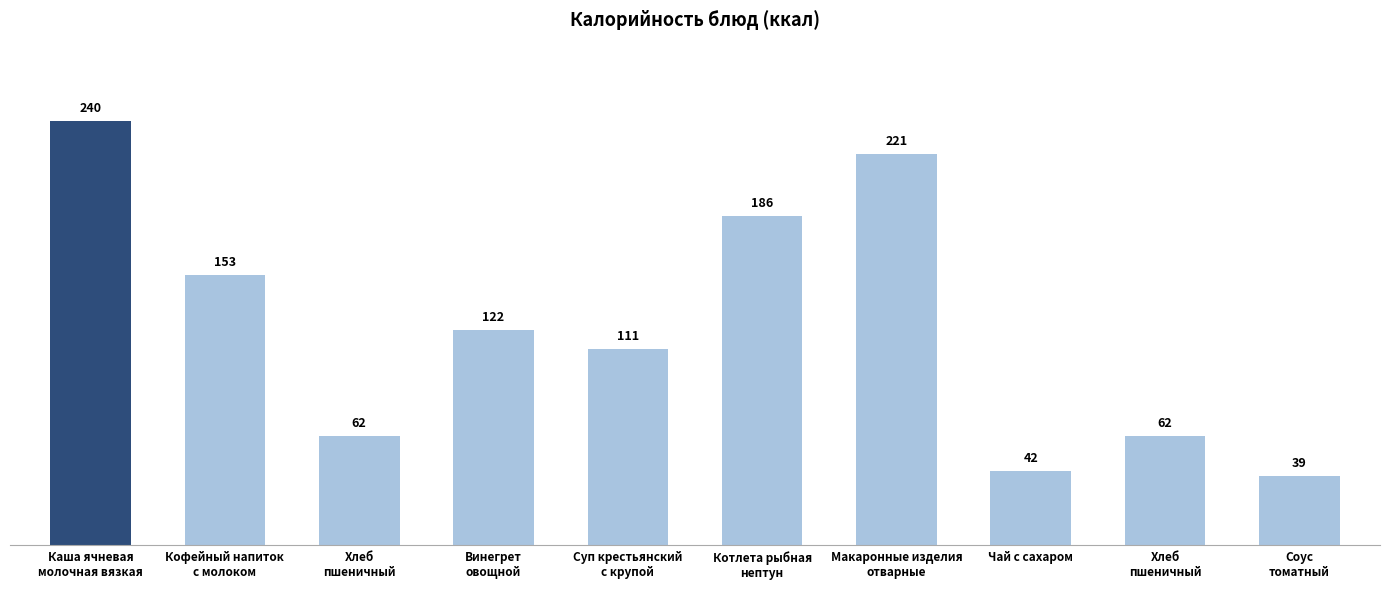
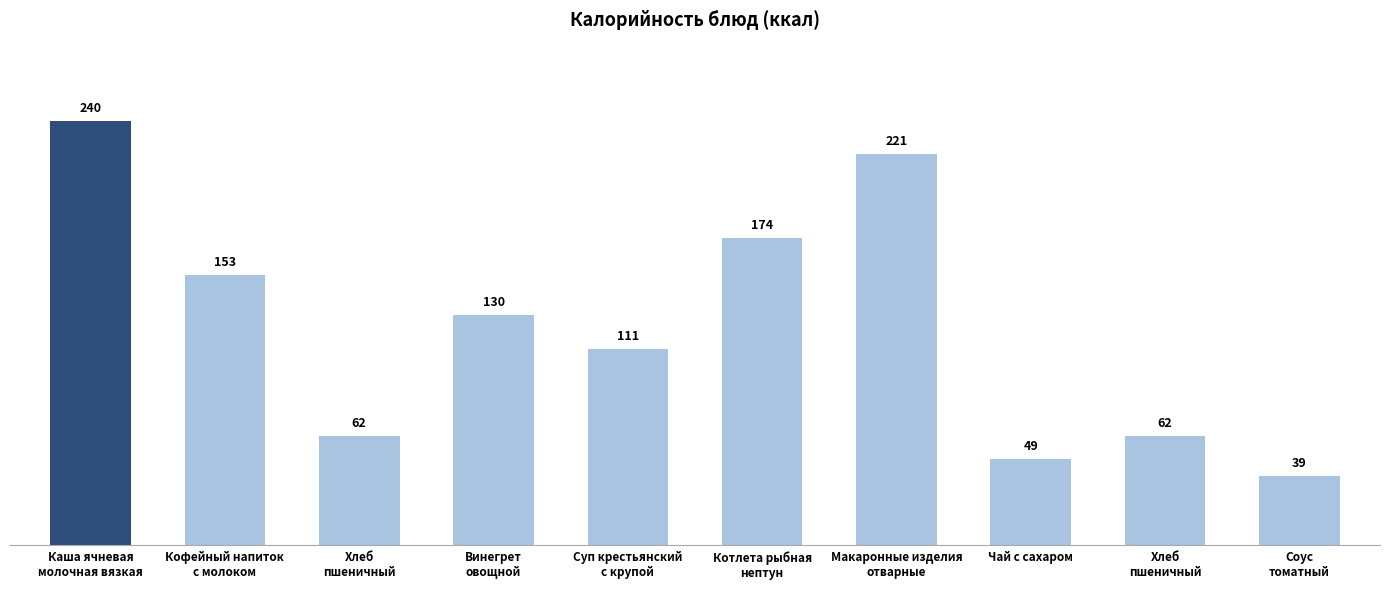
  {
    "Каша ячневая молочная вязкая": 240,
    "Кофейный напиток с молоком": 153,
-   "Винегрет овощной": 122,
+   "Винегрет овощной": 130,
    "Суп крестьянский с крупой": 111,
-   "Котлета рыбная нептун": 186,
+   "Котлета рыбная нептун": 174,
    "Макаронные изделия отварные": 221,
-   "Чай с сахаром": 42,
+   "Чай с сахаром": 49,
    "Соус томатный": 39
  }
